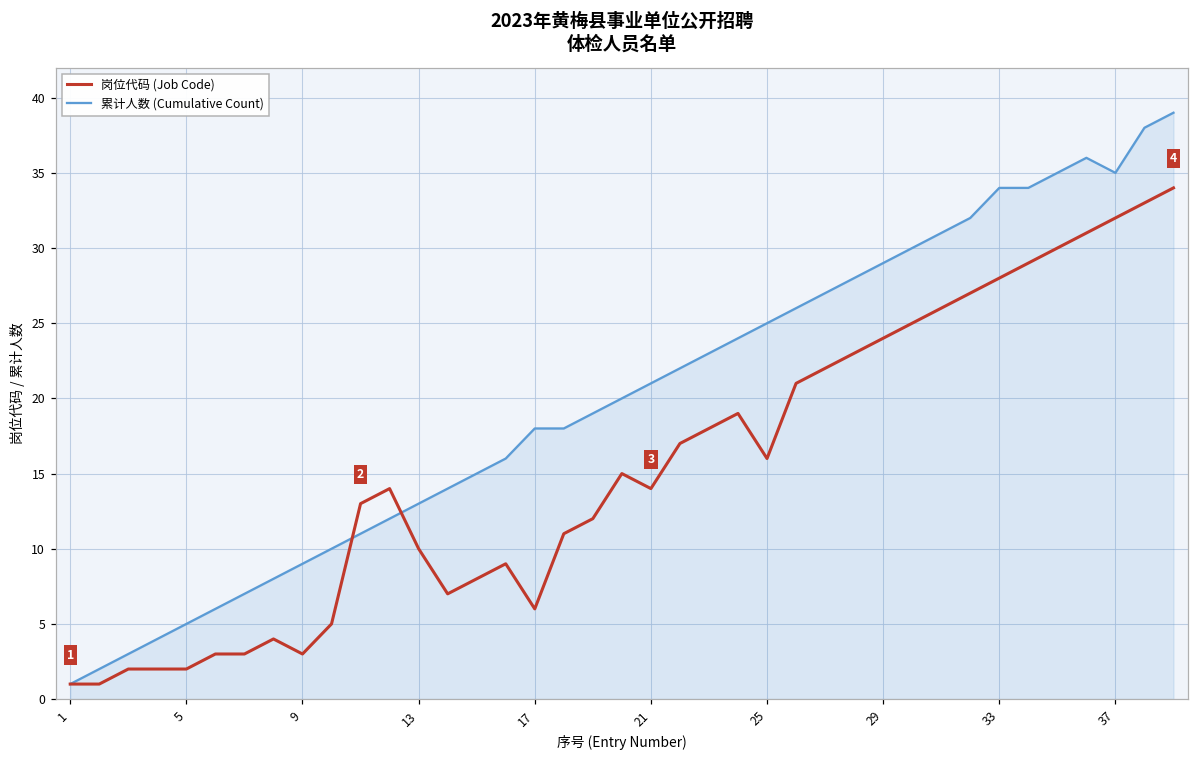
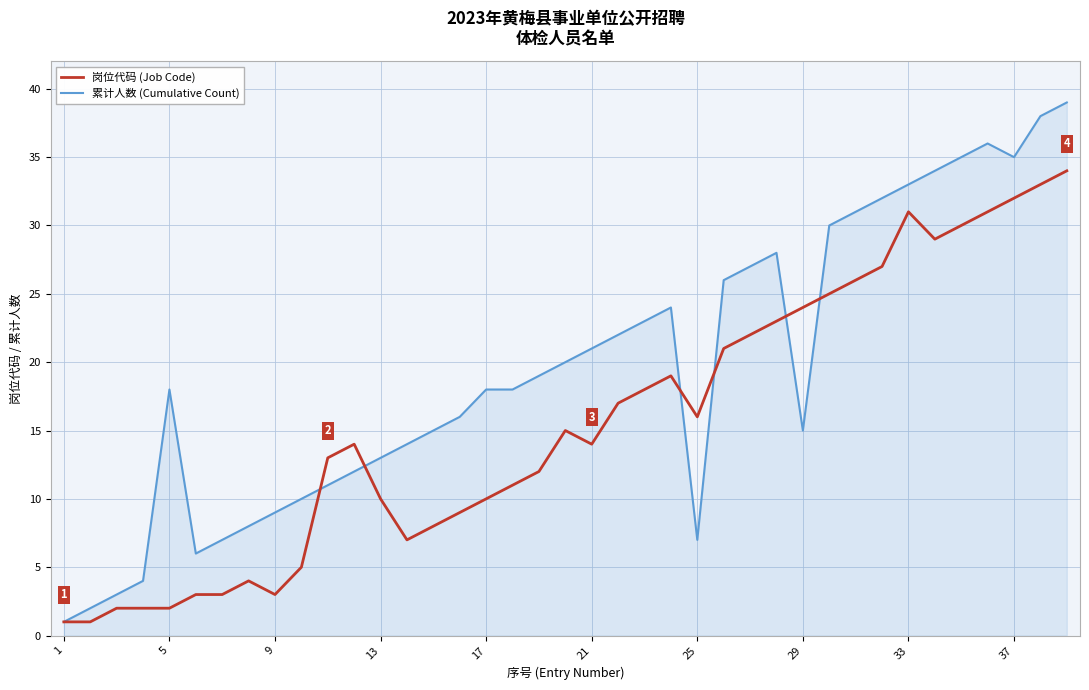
  {
    "岗位代码 (Job Code)": {
      "5": 2,
      "9": 3,
      "13": 10,
-     "17": 6,
+     "17": 10,
      "25": 16,
      "29": 24,
-     "33": 28,
+     "33": 31,
      "37": 32
    },
    "累计人数 (Cumulative Count)": {
-     "5": 5,
+     "5": 18,
      "9": 9,
      "13": 13,
      "17": 18,
      "21": 21,
-     "25": 25,
-     "29": 29,
-     "33": 34,
+     "25": 7,
+     "29": 15,
+     "33": 33,
      "37": 35
    }
  }
